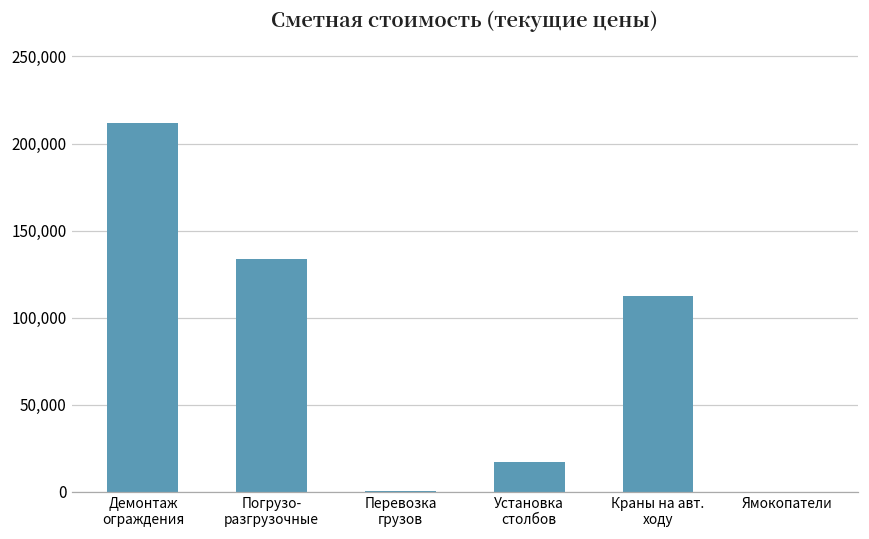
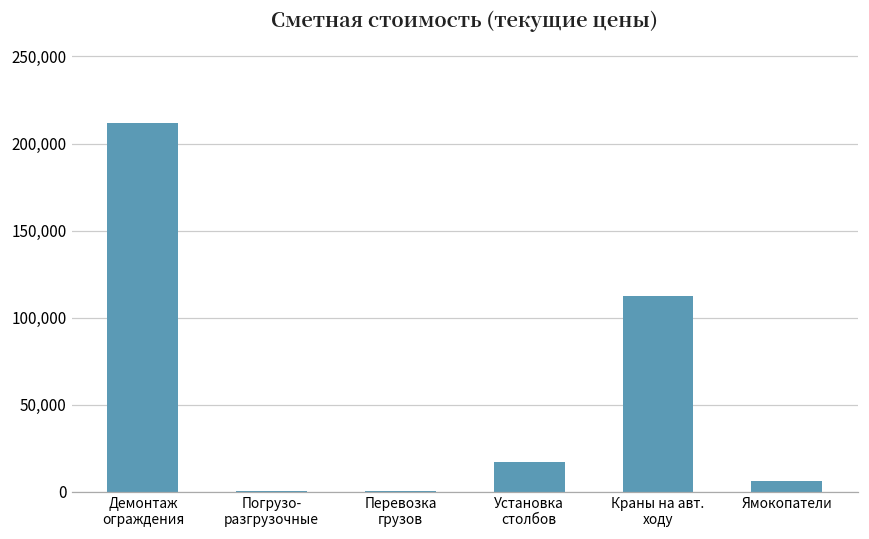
  {
    "Демонтаж ограждения": "212,000",
-   "Погрузо- разгрузочные": "134,000",
+   "Погрузо- разгрузочные": "0",
    "Установка столбов": "17,000",
    "Краны на авт. ходу": "112,000",
-   "Ямокопатели": "0"
+   "Ямокопатели": "6,000"
  }
